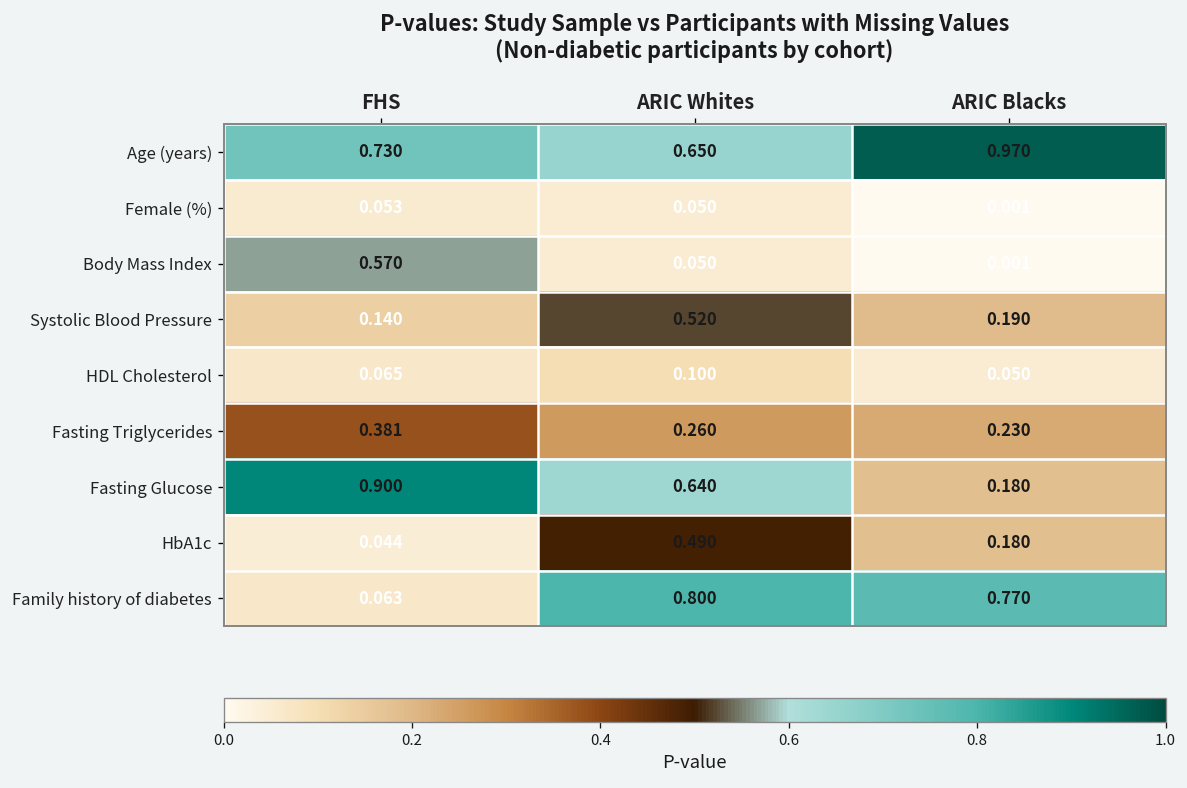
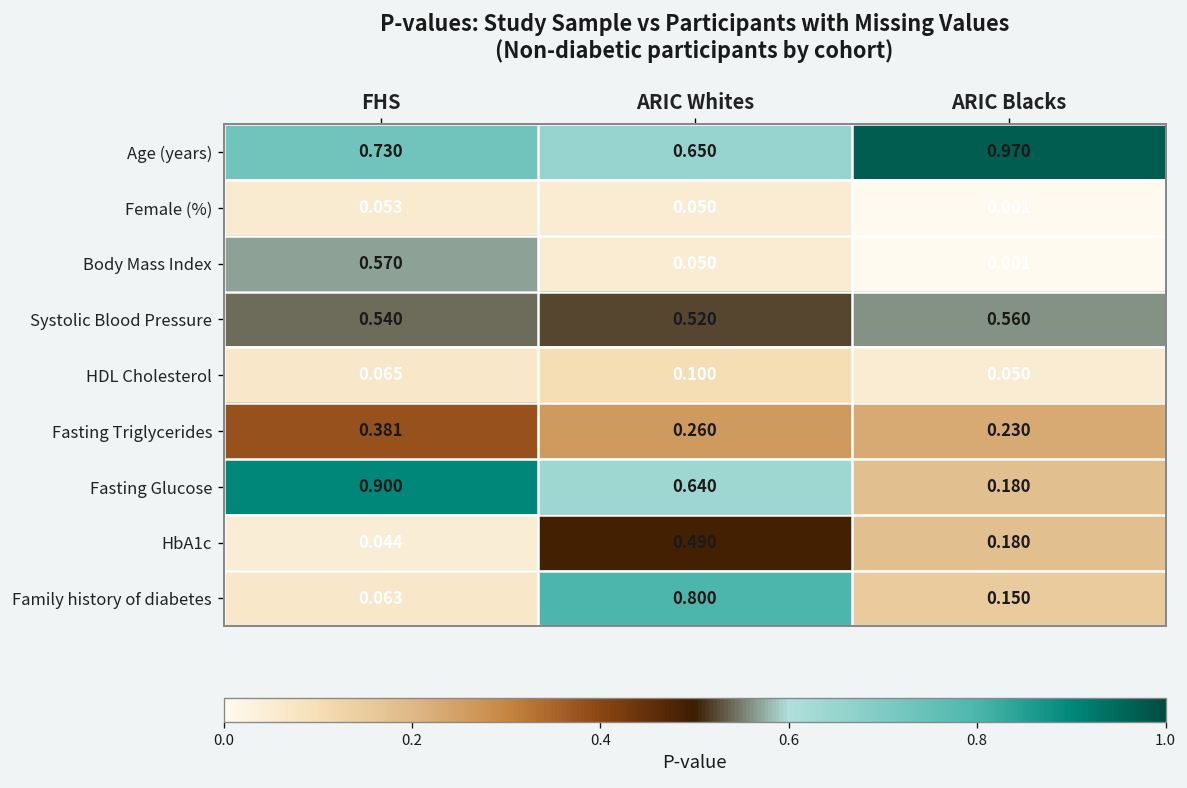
  {
    "Age (years)": {
      "FHS": 0.730,
      "ARIC Whites": 0.650,
      "ARIC Blacks": 0.970
    },
    "Body Mass Index": {
      "FHS": 0.570
    },
    "Systolic Blood Pressure": {
-     "FHS": 0.140,
+     "FHS": 0.540,
      "ARIC Whites": 0.520,
-     "ARIC Blacks": 0.190
+     "ARIC Blacks": 0.560
    },
    "HDL Cholesterol": {
      "FHS": 0.065,
      "ARIC Whites": 0.100
    },
    "Fasting Triglycerides": {
      "FHS": 0.381,
      "ARIC Whites": 0.260,
      "ARIC Blacks": 0.230
    },
    "Fasting Glucose": {
      "FHS": 0.900,
      "ARIC Whites": 0.640,
      "ARIC Blacks": 0.180
    },
    "HbA1c": {
      "ARIC Blacks": 0.180
    },
    "Family history of diabetes": {
      "FHS": 0.063,
      "ARIC Whites": 0.800,
-     "ARIC Blacks": 0.770
+     "ARIC Blacks": 0.150
    }
  }
